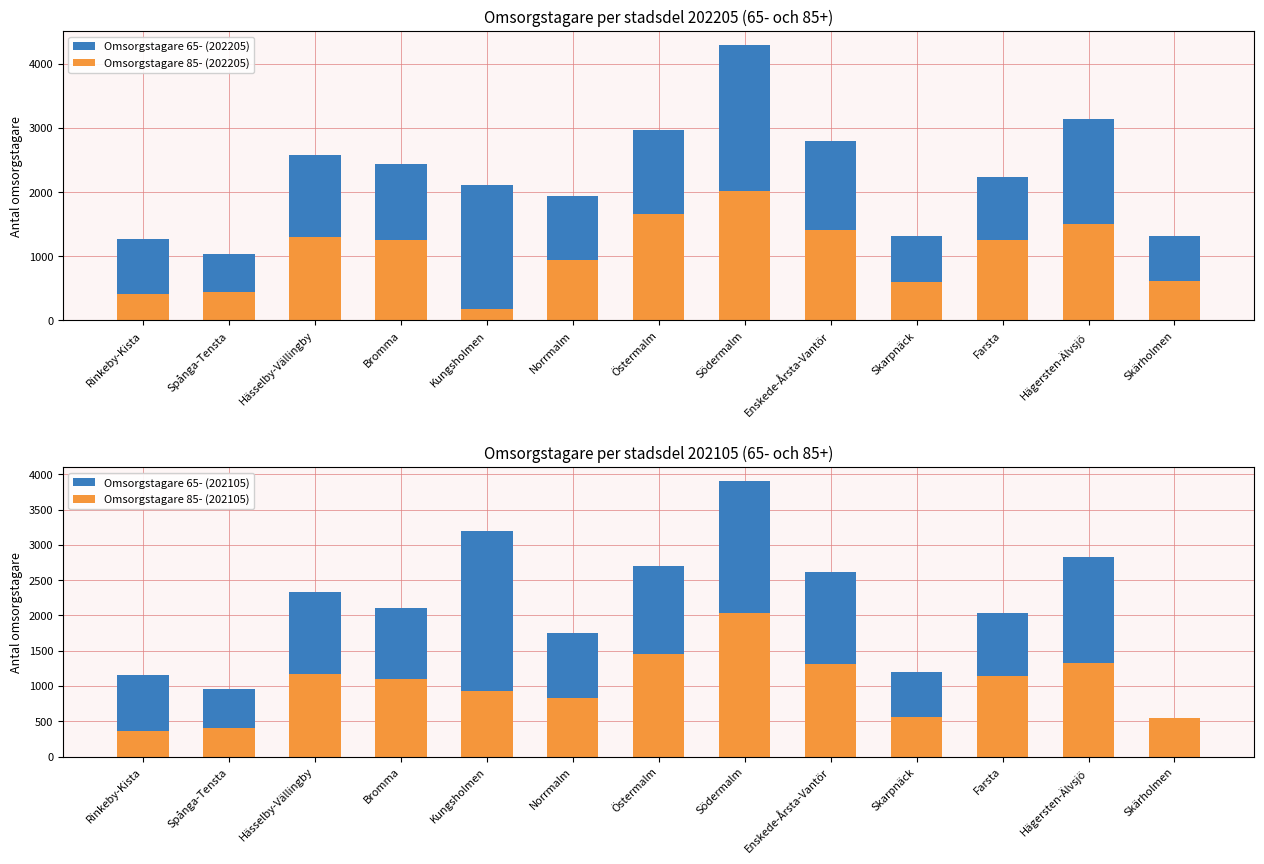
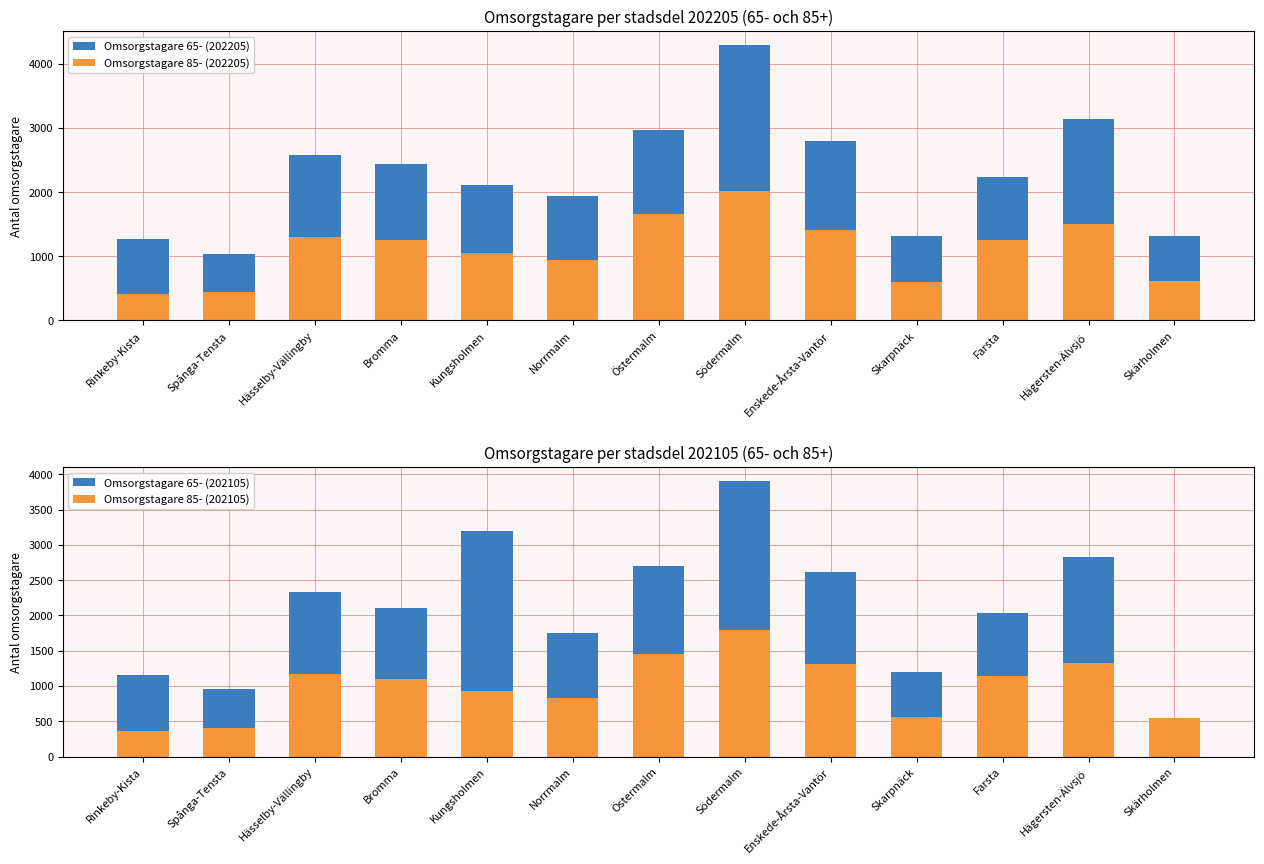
  {
    "Omsorgstagare per stadsdel 202205 (65- och 85+)": {
      "Omsorgstagare 65- (202205)": {
        "Rinkeby-Kista": 1300,
        "Spånga-Tensta": 1000,
        "Hässelby-Vällingby": 2600,
        "Bromma": 2400,
        "Kungsholmen": 2100,
        "Norrmalm": 1900,
        "Östermalm": 3000,
        "Södermalm": 4300,
        "Enskede-Årsta-Vantör": 2800,
        "Skarpnäck": 1300,
        "Farsta": 2200,
        "Hägersten-Älvsjö": 3100,
        "Skärholmen": 1300
      },
      "Omsorgstagare 85- (202205)": {
-       "Kungsholmen": 200
+       "Kungsholmen": 1100
      }
    },
    "Omsorgstagare per stadsdel 202105 (65- och 85+)": {
      "Omsorgstagare 65- (202105)": {
        "Rinkeby-Kista": 1200,
        "Spånga-Tensta": 1000,
        "Hässelby-Vällingby": 2300,
        "Bromma": 2100,
        "Kungsholmen": 3200,
        "Norrmalm": 1800,
        "Östermalm": 2700,
        "Södermalm": 3900,
        "Enskede-Årsta-Vantör": 2600,
        "Skarpnäck": 1200,
        "Farsta": 2000,
        "Hägersten-Älvsjö": 2800
      },
      "Omsorgstagare 85- (202105)": {
-       "Södermalm": 2000,
+       "Södermalm": 1800,
        "Skärholmen": 500
      }
    }
  }
